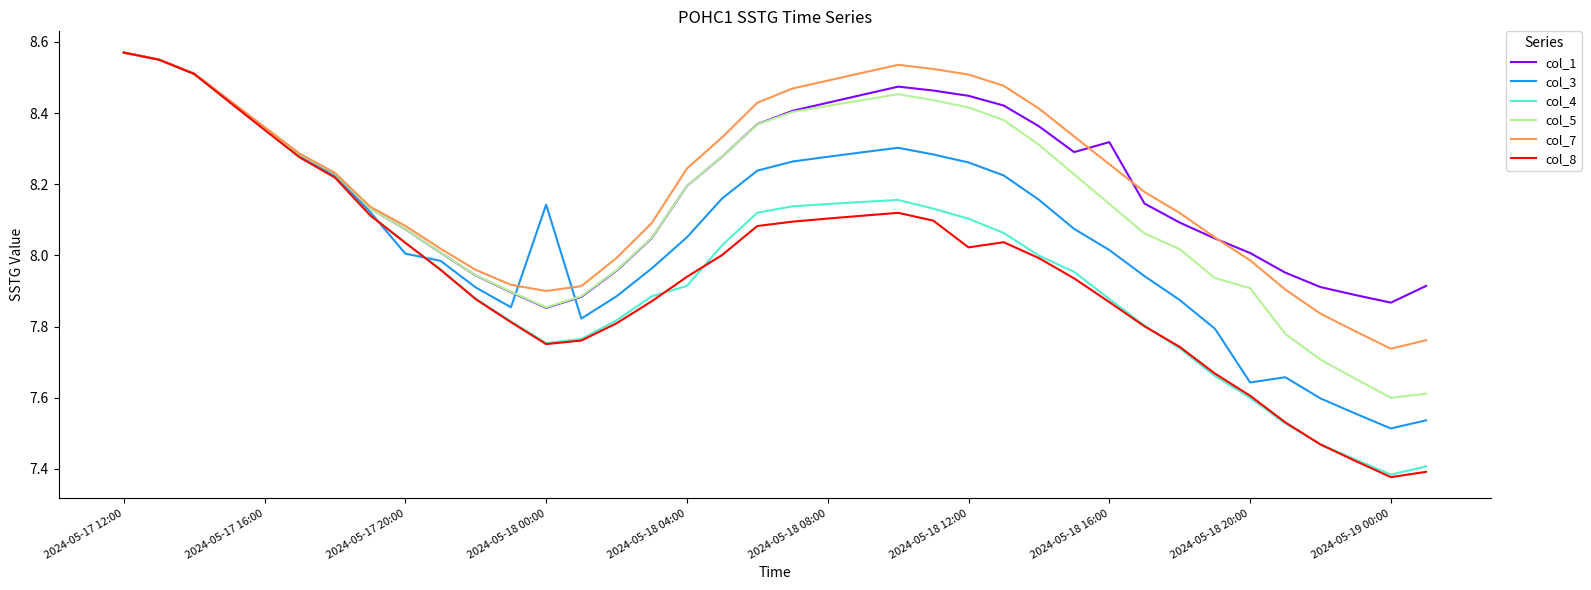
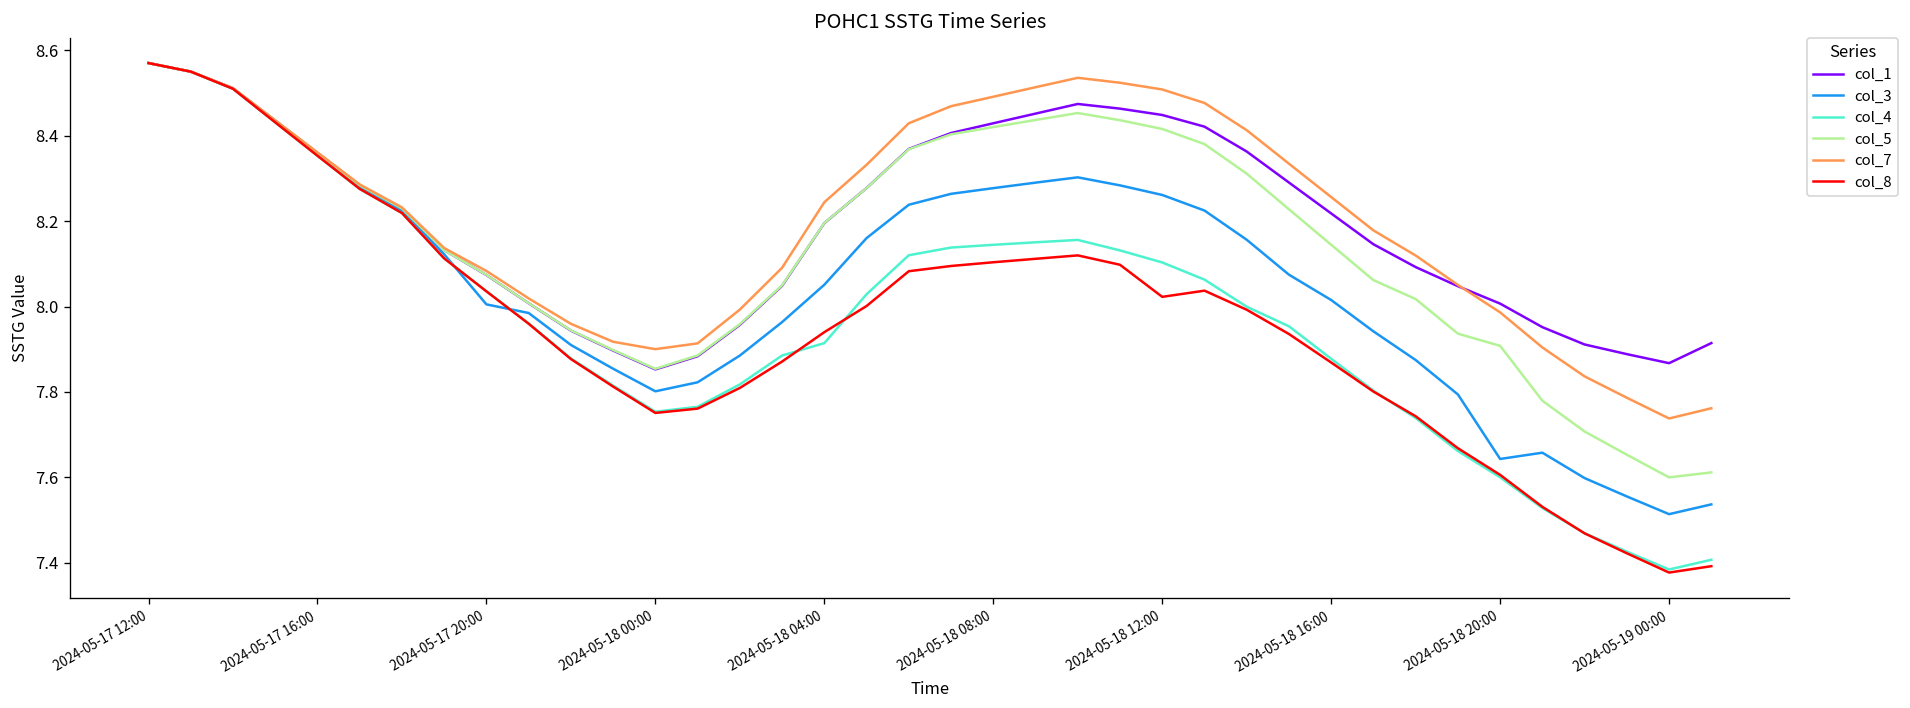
  {
    "col_1": {
      "2024-05-18 08:00": 8.43,
      "2024-05-18 12:00": 8.45,
-     "2024-05-18 16:00": 8.32,
+     "2024-05-18 16:00": 8.22,
      "2024-05-18 20:00": 8.01,
      "2024-05-19 00:00": 7.87
    },
    "col_3": {
      "2024-05-17 20:00": 8.00,
-     "2024-05-18 00:00": 8.14,
+     "2024-05-18 00:00": 7.80,
      "2024-05-18 04:00": 8.05,
      "2024-05-18 08:00": 8.28,
      "2024-05-18 12:00": 8.26,
      "2024-05-18 16:00": 8.02,
      "2024-05-18 20:00": 7.64,
      "2024-05-19 00:00": 7.51
    },
    "col_4": {
      "2024-05-18 04:00": 7.91,
      "2024-05-18 08:00": 8.14,
      "2024-05-18 12:00": 8.10,
      "2024-05-18 16:00": 7.88
    },
    "col_5": {
      "2024-05-18 08:00": 8.42,
      "2024-05-18 12:00": 8.42,
      "2024-05-18 16:00": 8.14,
      "2024-05-18 20:00": 7.91,
      "2024-05-19 00:00": 7.60
    },
    "col_7": {
      "2024-05-17 20:00": 8.08,
      "2024-05-18 00:00": 7.90,
      "2024-05-18 04:00": 8.24,
      "2024-05-18 08:00": 8.49,
      "2024-05-18 12:00": 8.51,
      "2024-05-18 16:00": 8.26,
      "2024-05-18 20:00": 7.99,
      "2024-05-19 00:00": 7.74
    },
    "col_8": {
      "2024-05-18 04:00": 7.94,
      "2024-05-18 08:00": 8.10,
      "2024-05-18 12:00": 8.02,
      "2024-05-18 16:00": 7.87
    }
  }
